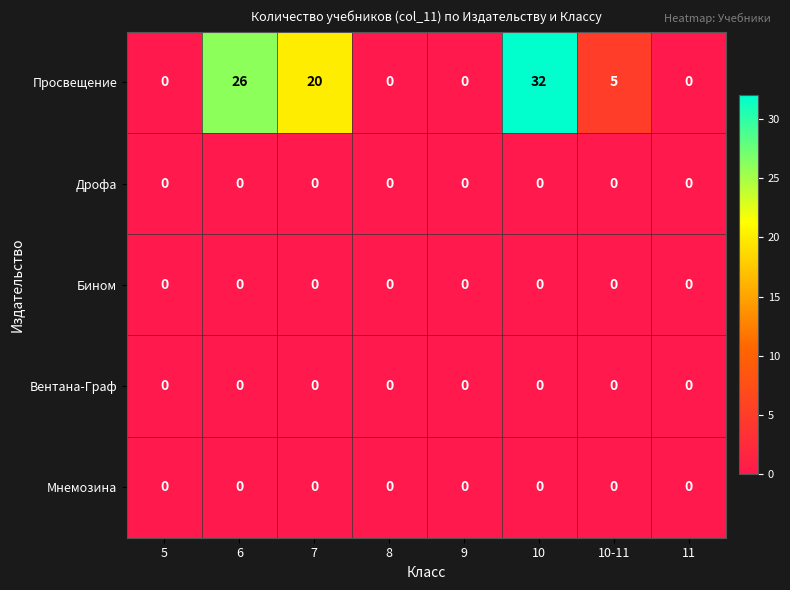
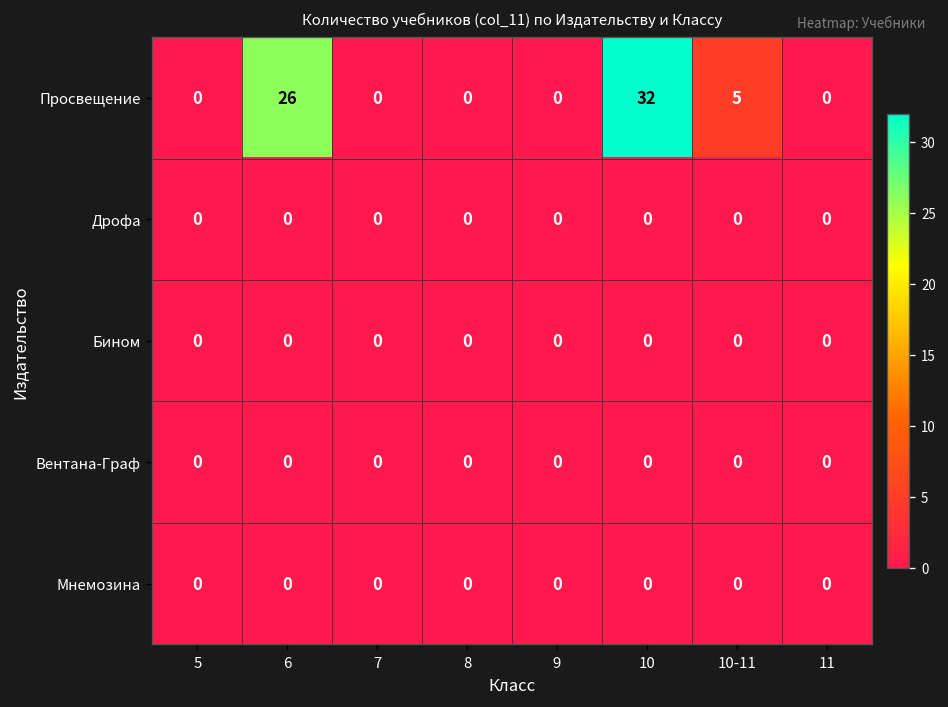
  {
    "Просвещение": {
      "5": 0,
      "6": 26,
-     "7": 20,
+     "7": 0,
      "8": 0,
      "9": 0,
      "10": 32,
      "10-11": 5,
      "11": 0
    },
    "Дрофа": {
      "5": 0,
      "6": 0,
      "7": 0,
      "8": 0,
      "9": 0,
      "10": 0,
      "10-11": 0,
      "11": 0
    },
    "Бином": {
      "5": 0,
      "6": 0,
      "7": 0,
      "8": 0,
      "9": 0,
      "10": 0,
      "10-11": 0,
      "11": 0
    },
    "Вентана-Граф": {
      "5": 0,
      "6": 0,
      "7": 0,
      "8": 0,
      "9": 0,
      "10": 0,
      "10-11": 0,
      "11": 0
    },
    "Мнемозина": {
      "5": 0,
      "6": 0,
      "7": 0,
      "8": 0,
      "9": 0,
      "10": 0,
      "10-11": 0,
      "11": 0
    }
  }
